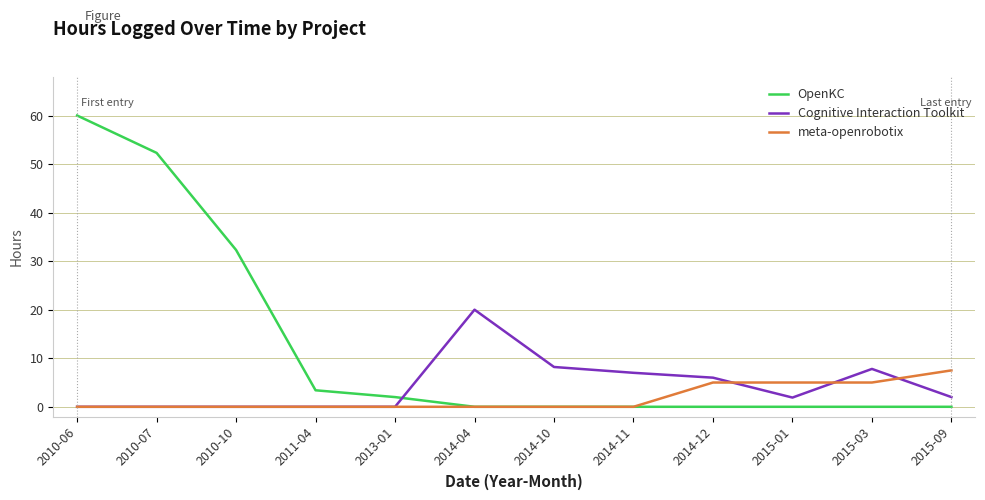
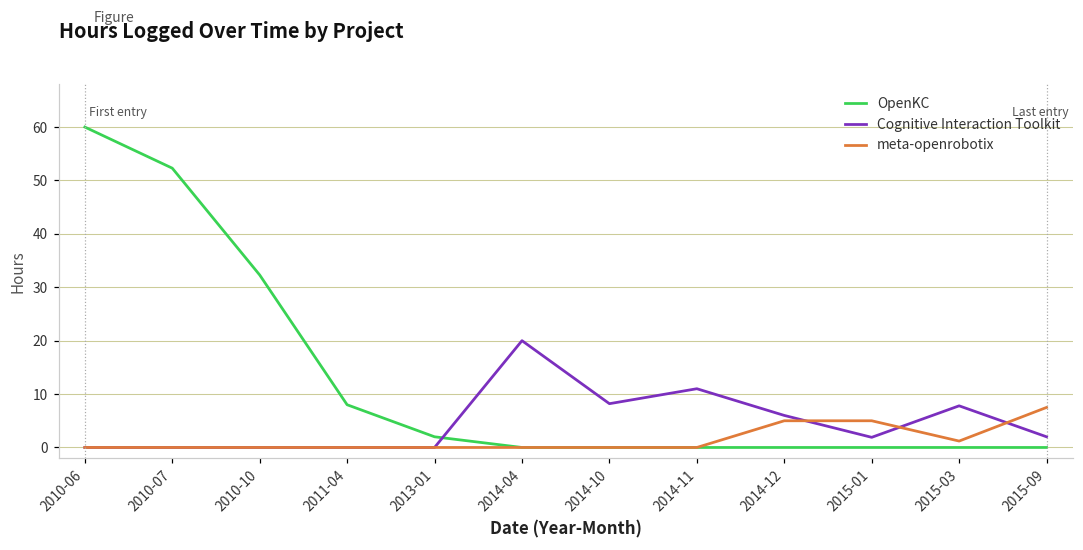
  {
    "OpenKC": {
      "2010-06": 60,
      "2010-07": 52,
      "2010-10": 32,
-     "2011-04": 3,
+     "2011-04": 8,
      "2013-01": 2,
      "2014-12": 0,
      "2015-01": 0,
      "2015-03": 0,
      "2015-09": 0
    },
    "Cognitive Interaction Toolkit": {
      "2014-04": 20,
      "2014-10": 8,
-     "2014-11": 7,
+     "2014-11": 11,
      "2014-12": 6,
      "2015-01": 2,
      "2015-03": 8,
      "2015-09": 2
    },
    "meta-openrobotix": {
      "2014-12": 5,
      "2015-01": 5,
-     "2015-03": 5,
+     "2015-03": 1,
      "2015-09": 8
    }
  }
